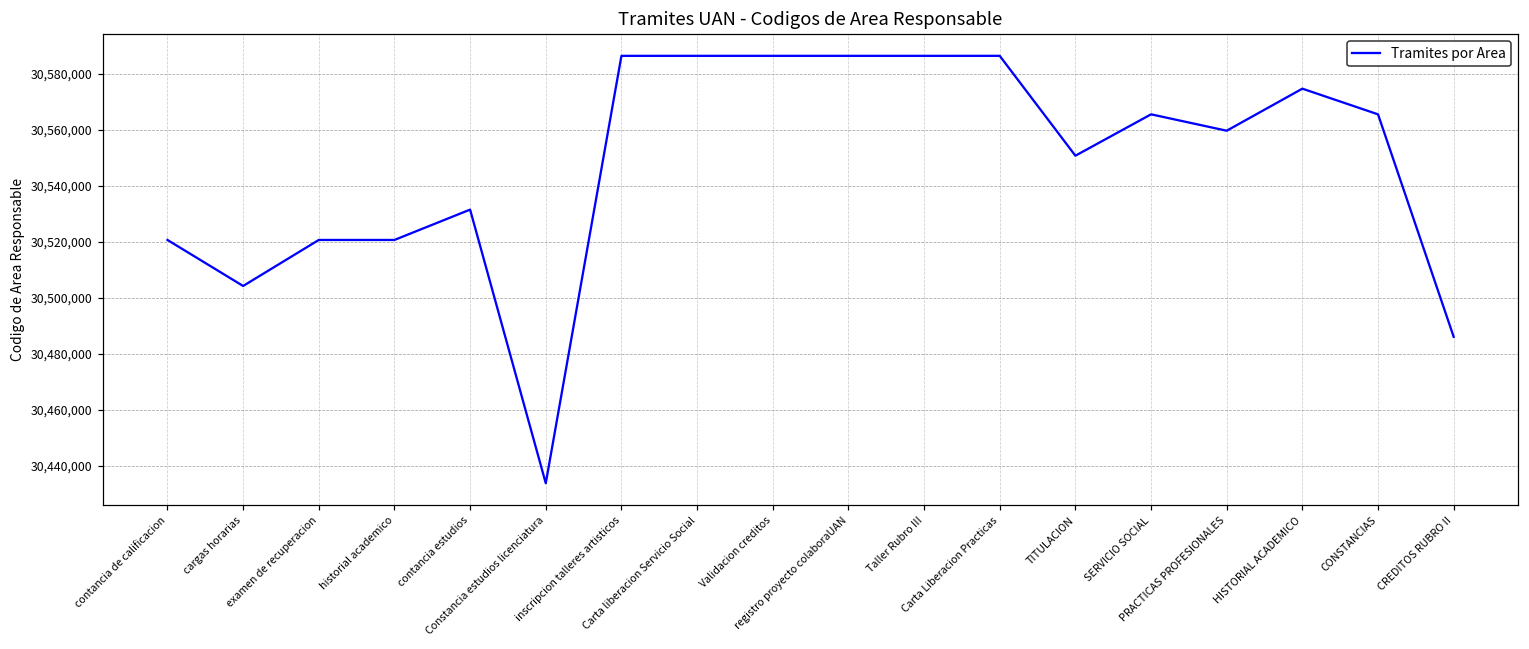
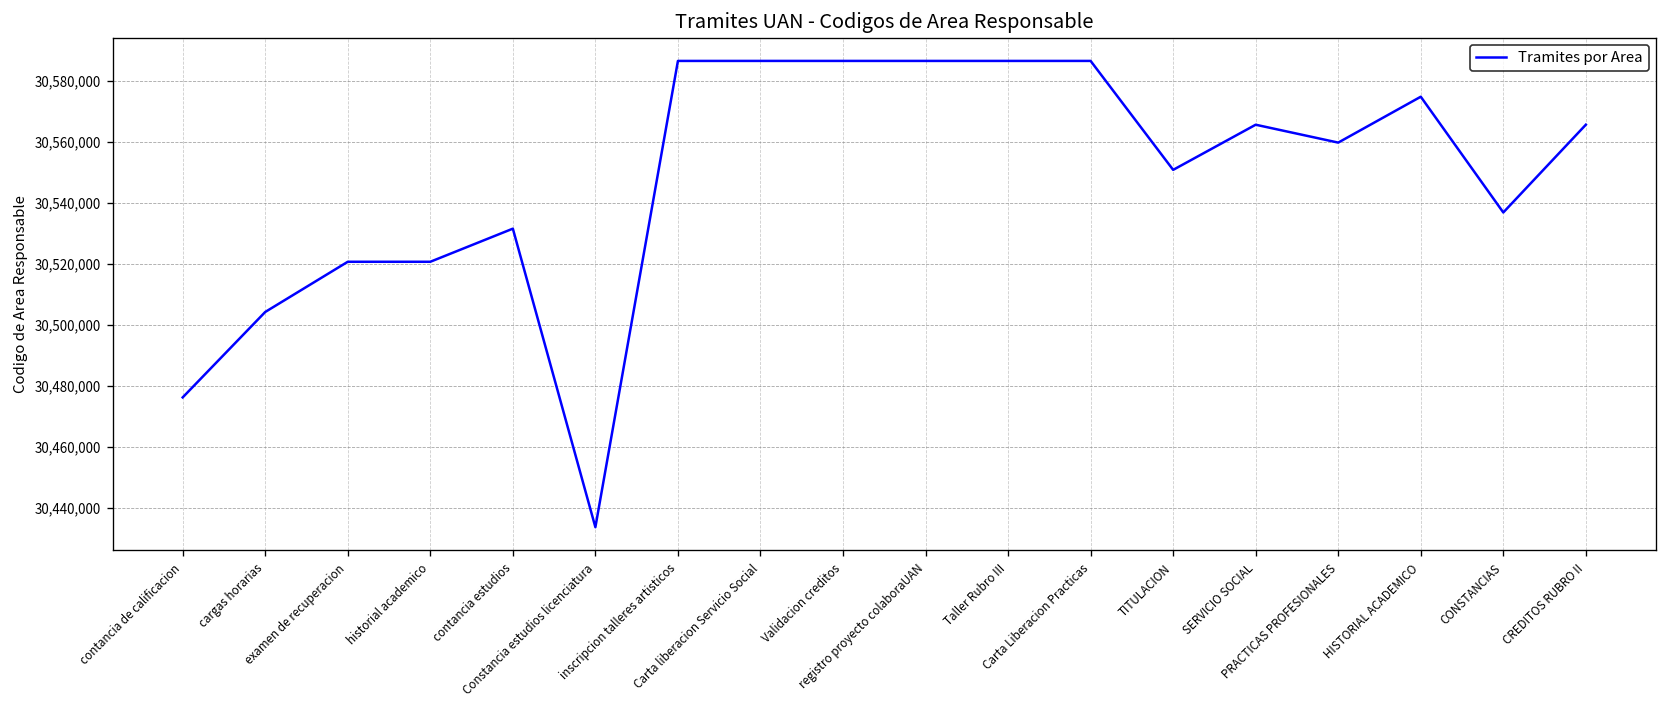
  {
-   "contancia de calificacion": "30,521,000",
+   "contancia de calificacion": "30,476,000",
    "cargas horarias": "30,504,000",
    "examen de recuperacion": "30,521,000",
    "historial academico": "30,521,000",
    "contancia estudios": "30,532,000",
    "Constancia estudios licenciatura": "30,434,000",
    "inscripcion talleres artisticos": "30,587,000",
    "Carta liberacion Servicio Social": "30,587,000",
    "Validacion creditos": "30,587,000",
    "registro proyecto colaboraUAN": "30,587,000",
    "Taller Rubro III": "30,587,000",
    "Carta Liberacion Practicas": "30,587,000",
    "TITULACION": "30,551,000",
    "SERVICIO SOCIAL": "30,566,000",
    "PRACTICAS PROFESIONALES": "30,560,000",
    "HISTORIAL ACADEMICO": "30,575,000",
-   "CONSTANCIAS": "30,566,000",
-   "CREDITOS RUBRO II": "30,486,000"
+   "CONSTANCIAS": "30,537,000",
+   "CREDITOS RUBRO II": "30,566,000"
  }
